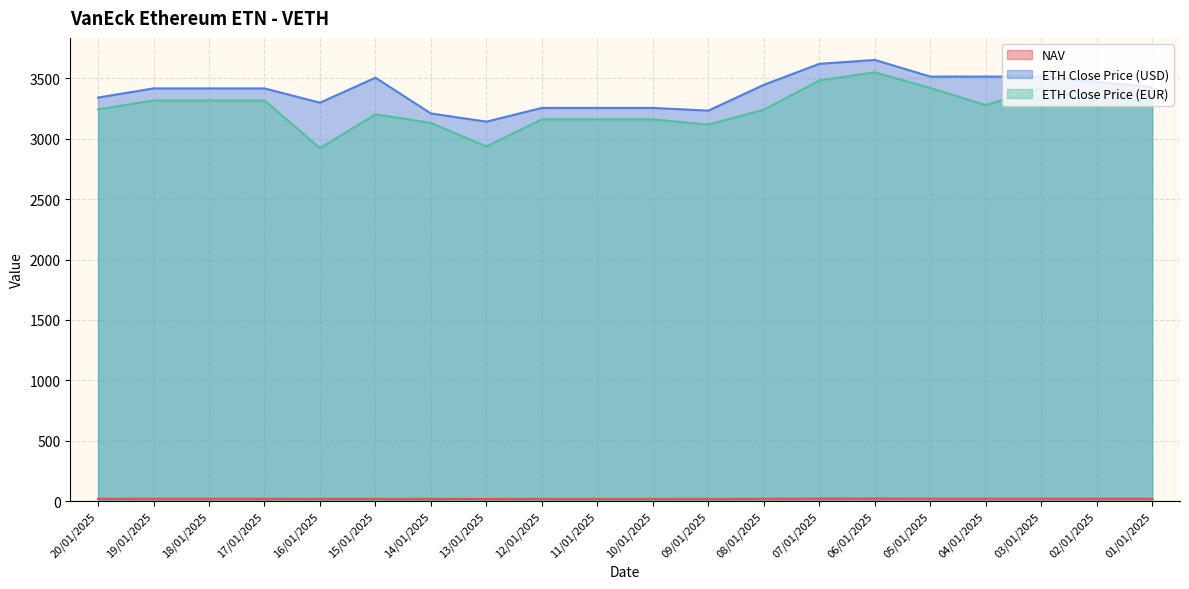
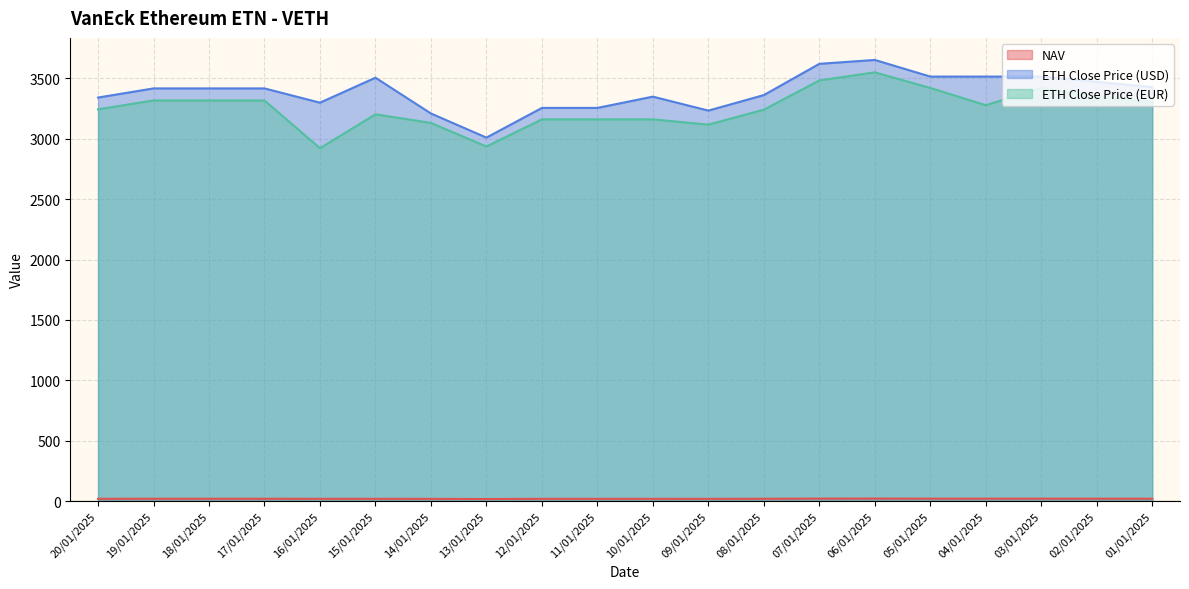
  {
    "NAV": {
      "20/01/2025": 20,
      "19/01/2025": 20,
      "18/01/2025": 20,
      "17/01/2025": 20,
      "16/01/2025": 20,
      "15/01/2025": 20,
      "14/01/2025": 20,
      "13/01/2025": 20,
      "12/01/2025": 20,
      "11/01/2025": 20,
      "10/01/2025": 20,
      "09/01/2025": 20,
      "08/01/2025": 20,
      "07/01/2025": 20,
      "06/01/2025": 20,
      "05/01/2025": 20,
      "04/01/2025": 20,
      "03/01/2025": 20,
      "02/01/2025": 20,
      "01/01/2025": 20
    },
    "ETH Close Price (USD)": {
      "20/01/2025": 3340,
      "19/01/2025": 3420,
      "18/01/2025": 3420,
      "17/01/2025": 3420,
      "16/01/2025": 3300,
      "15/01/2025": 3510,
      "14/01/2025": 3210,
-     "13/01/2025": 3140,
+     "13/01/2025": 3010,
      "12/01/2025": 3260,
      "11/01/2025": 3260,
-     "10/01/2025": 3260,
+     "10/01/2025": 3350,
      "09/01/2025": 3230,
-     "08/01/2025": 3450,
+     "08/01/2025": 3360,
      "07/01/2025": 3620,
      "06/01/2025": 3650,
      "05/01/2025": 3510,
      "04/01/2025": 3510
    },
    "ETH Close Price (EUR)": {
      "20/01/2025": 3240,
      "19/01/2025": 3320,
      "18/01/2025": 3320,
      "17/01/2025": 3320,
      "16/01/2025": 2920,
      "15/01/2025": 3200,
      "14/01/2025": 3130,
      "13/01/2025": 2940,
      "12/01/2025": 3160,
      "11/01/2025": 3160,
      "10/01/2025": 3160,
      "09/01/2025": 3120,
      "08/01/2025": 3240,
      "07/01/2025": 3480,
      "06/01/2025": 3550,
      "05/01/2025": 3420,
      "04/01/2025": 3280
    }
  }
